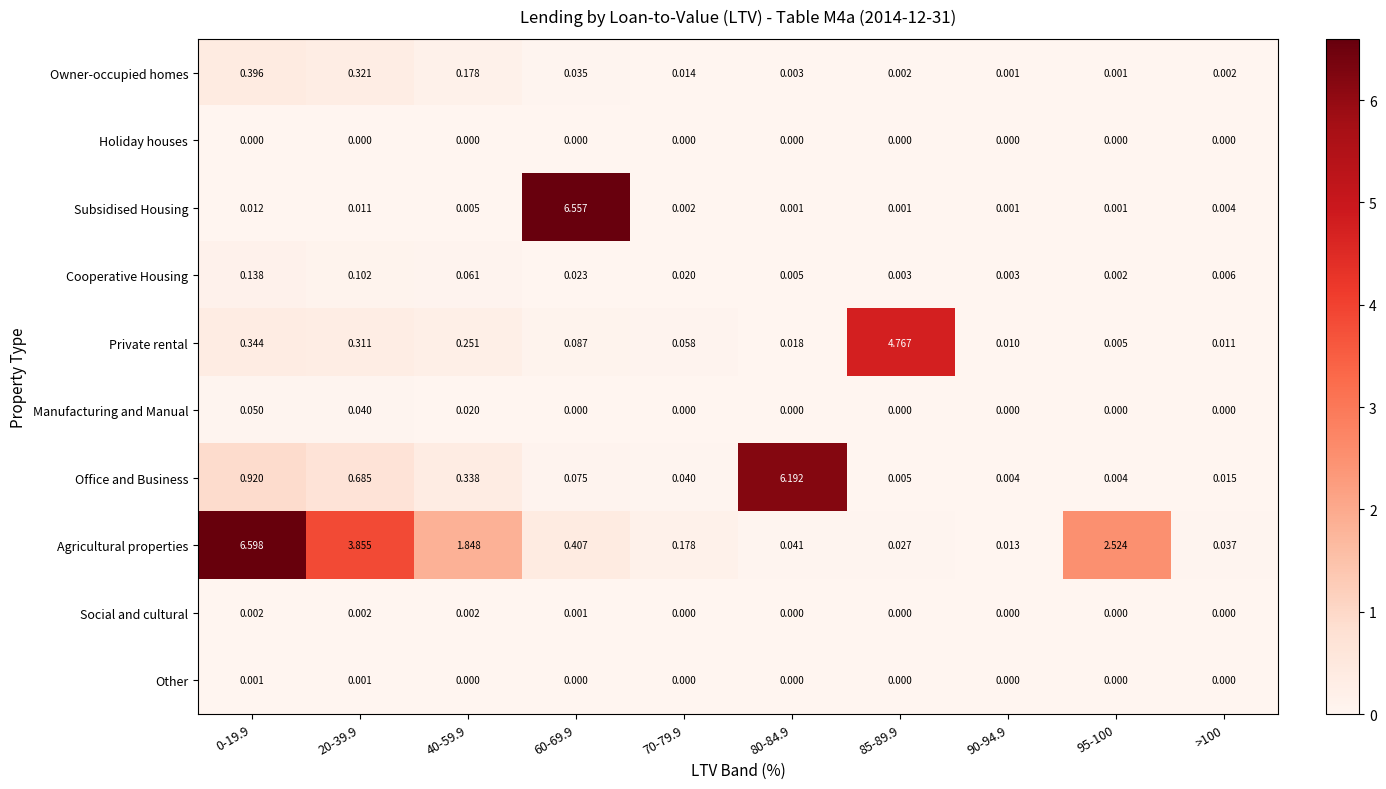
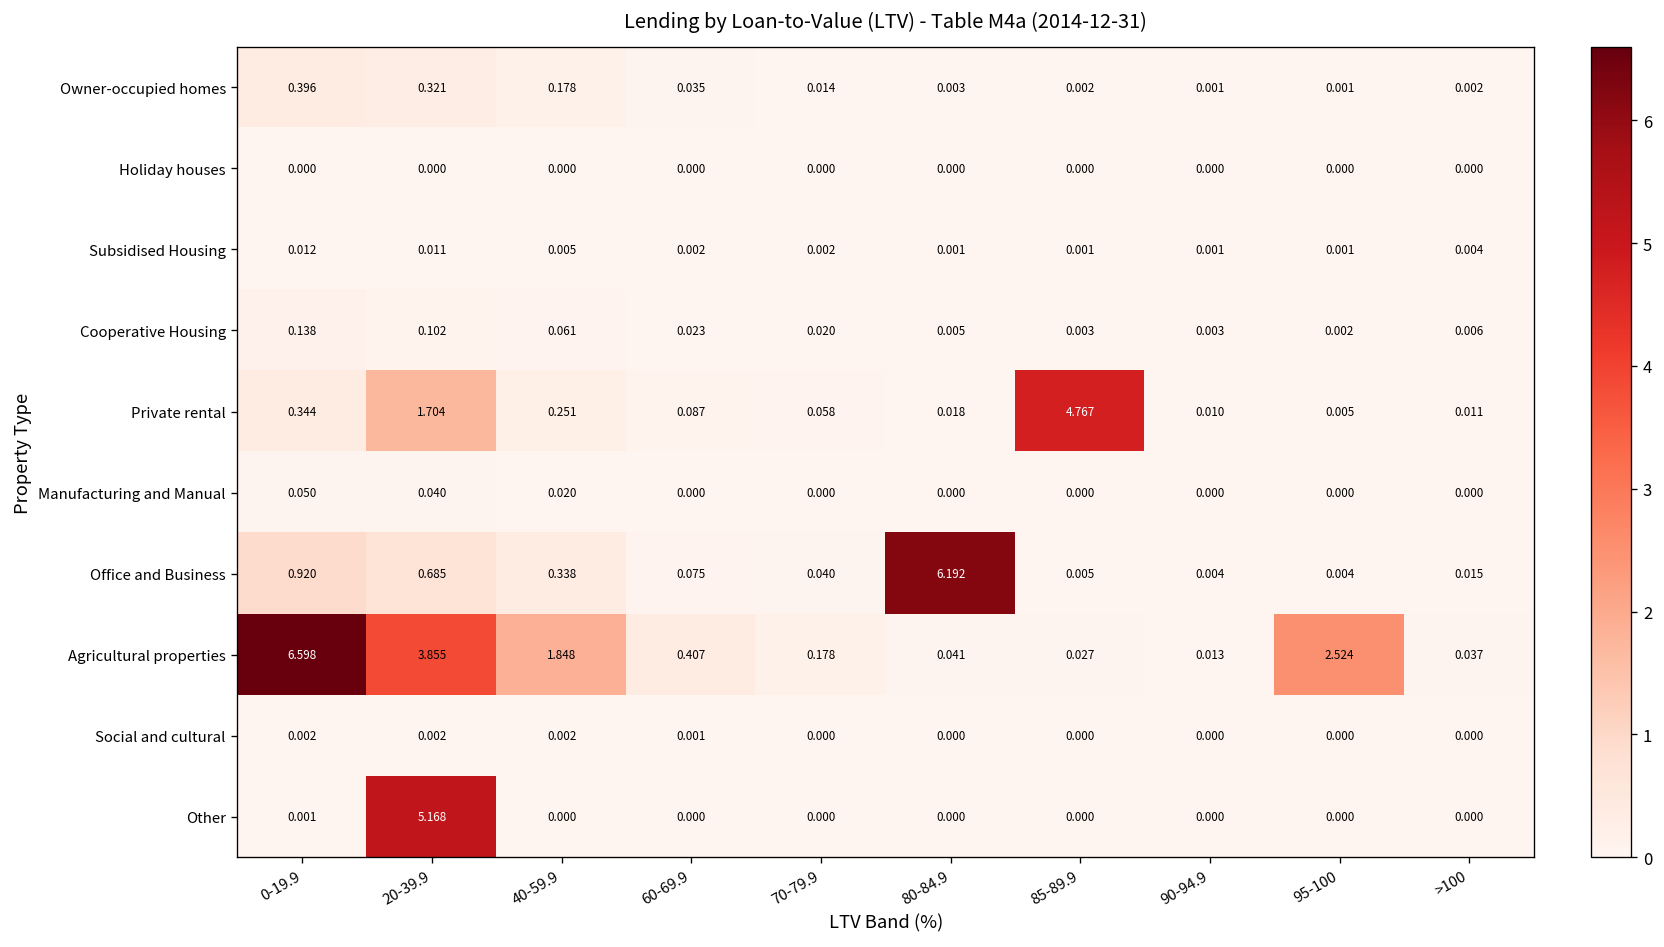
  {
    "Owner-occupied homes": {
      "0-19.9": 0.396,
      "20-39.9": 0.321,
      "40-59.9": 0.178,
      "60-69.9": 0.035,
      "70-79.9": 0.014,
      "80-84.9": 0.003,
      "85-89.9": 0.002,
      "90-94.9": 0.001,
      "95-100": 0.001,
      ">100": 0.002
    },
    "Holiday houses": {
      "0-19.9": 0.000,
      "20-39.9": 0.000,
      "40-59.9": 0.000,
      "60-69.9": 0.000,
      "70-79.9": 0.000,
      "80-84.9": 0.000,
      "85-89.9": 0.000,
      "90-94.9": 0.000,
      "95-100": 0.000,
      ">100": 0.000
    },
    "Subsidised Housing": {
      "0-19.9": 0.012,
      "20-39.9": 0.011,
      "40-59.9": 0.005,
-     "60-69.9": 6.557,
+     "60-69.9": 0.002,
      "70-79.9": 0.002,
      "80-84.9": 0.001,
      "85-89.9": 0.001,
      "90-94.9": 0.001,
      "95-100": 0.001,
      ">100": 0.004
    },
    "Cooperative Housing": {
      "0-19.9": 0.138,
      "20-39.9": 0.102,
      "40-59.9": 0.061,
      "60-69.9": 0.023,
      "70-79.9": 0.020,
      "80-84.9": 0.005,
      "85-89.9": 0.003,
      "90-94.9": 0.003,
      "95-100": 0.002,
      ">100": 0.006
    },
    "Private rental": {
      "0-19.9": 0.344,
-     "20-39.9": 0.311,
+     "20-39.9": 1.704,
      "40-59.9": 0.251,
      "60-69.9": 0.087,
      "70-79.9": 0.058,
      "80-84.9": 0.018,
      "85-89.9": 4.767,
      "90-94.9": 0.010,
      "95-100": 0.005,
      ">100": 0.011
    },
    "Manufacturing and Manual": {
      "0-19.9": 0.050,
      "20-39.9": 0.040,
      "40-59.9": 0.020,
      "60-69.9": 0.000,
      "70-79.9": 0.000,
      "80-84.9": 0.000,
      "85-89.9": 0.000,
      "90-94.9": 0.000,
      "95-100": 0.000,
      ">100": 0.000
    },
    "Office and Business": {
      "0-19.9": 0.920,
      "20-39.9": 0.685,
      "40-59.9": 0.338,
      "60-69.9": 0.075,
      "70-79.9": 0.040,
      "80-84.9": 6.192,
      "85-89.9": 0.005,
      "90-94.9": 0.004,
      "95-100": 0.004,
      ">100": 0.015
    },
    "Agricultural properties": {
      "0-19.9": 6.598,
      "20-39.9": 3.855,
      "40-59.9": 1.848,
      "60-69.9": 0.407,
      "70-79.9": 0.178,
      "80-84.9": 0.041,
      "85-89.9": 0.027,
      "90-94.9": 0.013,
      "95-100": 2.524,
      ">100": 0.037
    },
    "Social and cultural": {
      "0-19.9": 0.002,
      "20-39.9": 0.002,
      "40-59.9": 0.002,
      "60-69.9": 0.001,
      "70-79.9": 0.000,
      "80-84.9": 0.000,
      "85-89.9": 0.000,
      "90-94.9": 0.000,
      "95-100": 0.000,
      ">100": 0.000
    },
    "Other": {
      "0-19.9": 0.001,
-     "20-39.9": 0.001,
+     "20-39.9": 5.168,
      "40-59.9": 0.000,
      "60-69.9": 0.000,
      "70-79.9": 0.000,
      "80-84.9": 0.000,
      "85-89.9": 0.000,
      "90-94.9": 0.000,
      "95-100": 0.000,
      ">100": 0.000
    }
  }
